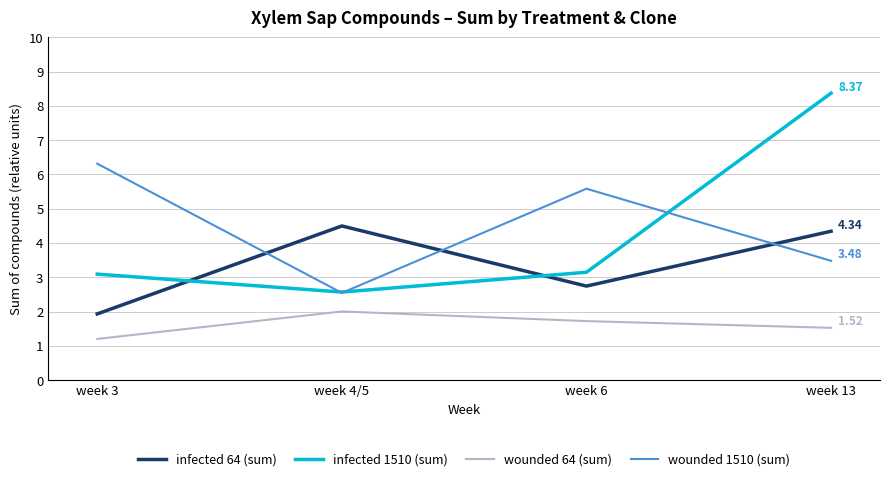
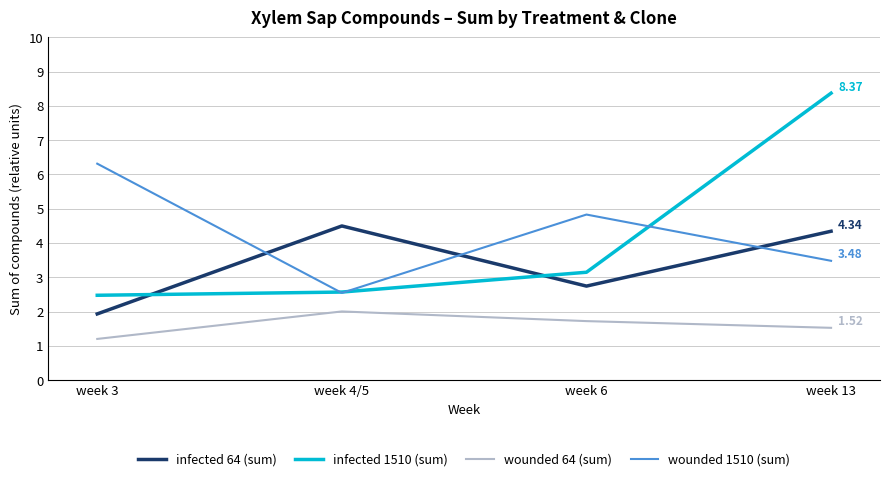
  {
    "infected 64 (sum)": {
      "week 13": 4.34
    },
    "infected 1510 (sum)": {
-     "week 3": 3.1,
+     "week 3": 2.5,
      "week 6": 3.1
    },
    "wounded 64 (sum)": {
      "week 13": 1.52
    },
    "wounded 1510 (sum)": {
      "week 3": 6.3,
-     "week 6": 5.6
+     "week 6": 4.8
    }
  }
